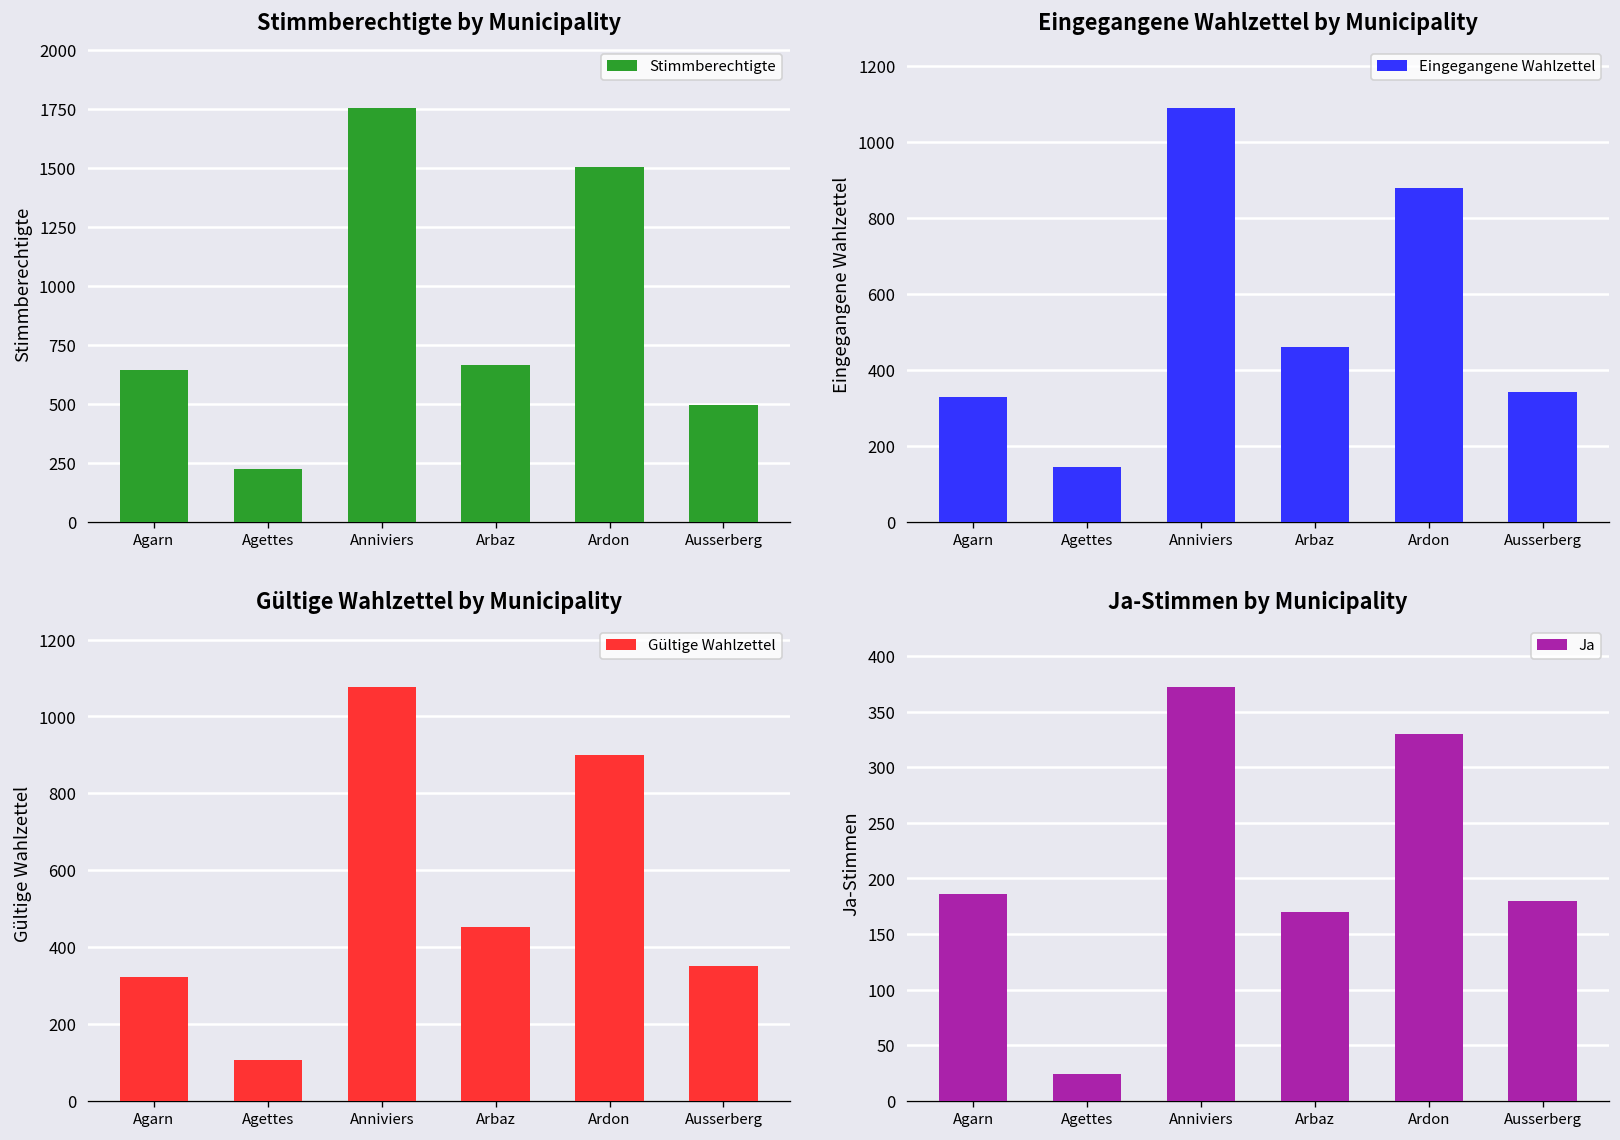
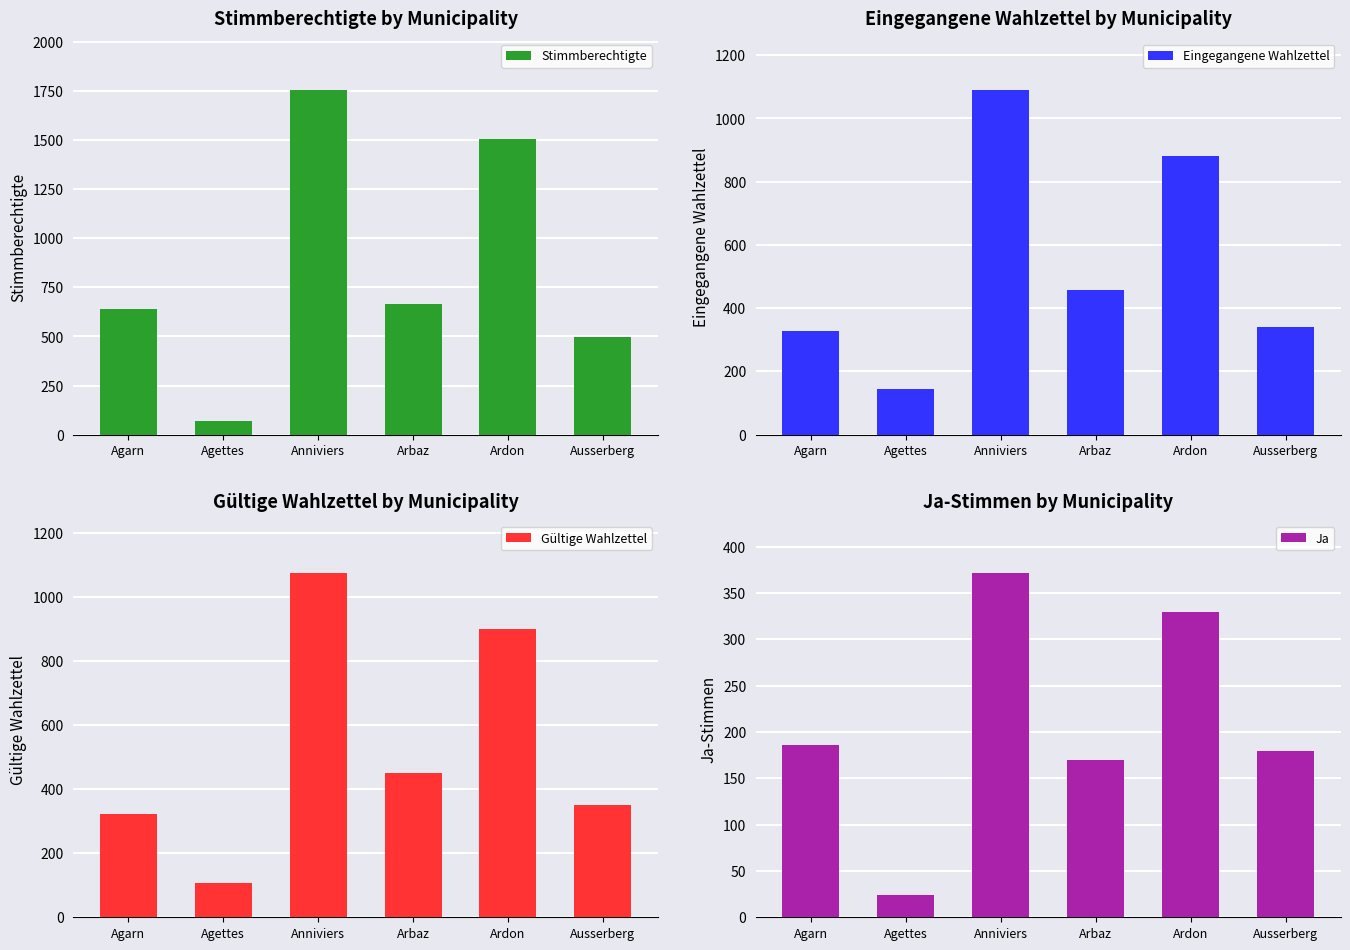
  {
    "Stimmberechtigte by Municipality": {
      "Agarn": 640,
-     "Agettes": 230,
+     "Agettes": 70,
      "Anniviers": 1760,
      "Arbaz": 660,
      "Ardon": 1510,
      "Ausserberg": 500
    },
    "Eingegangene Wahlzettel by Municipality": {
      "Agarn": 330,
      "Agettes": 150,
      "Anniviers": 1090,
      "Arbaz": 460,
      "Ardon": 880,
      "Ausserberg": 340
    },
    "Gültige Wahlzettel by Municipality": {
      "Agarn": 320,
      "Agettes": 110,
      "Anniviers": 1080,
      "Arbaz": 450,
      "Ardon": 900,
      "Ausserberg": 350
    },
    "Ja-Stimmen by Municipality": {
      "Agarn": 190,
      "Agettes": 20,
      "Anniviers": 370,
      "Arbaz": 170,
      "Ardon": 330,
      "Ausserberg": 180
    }
  }
